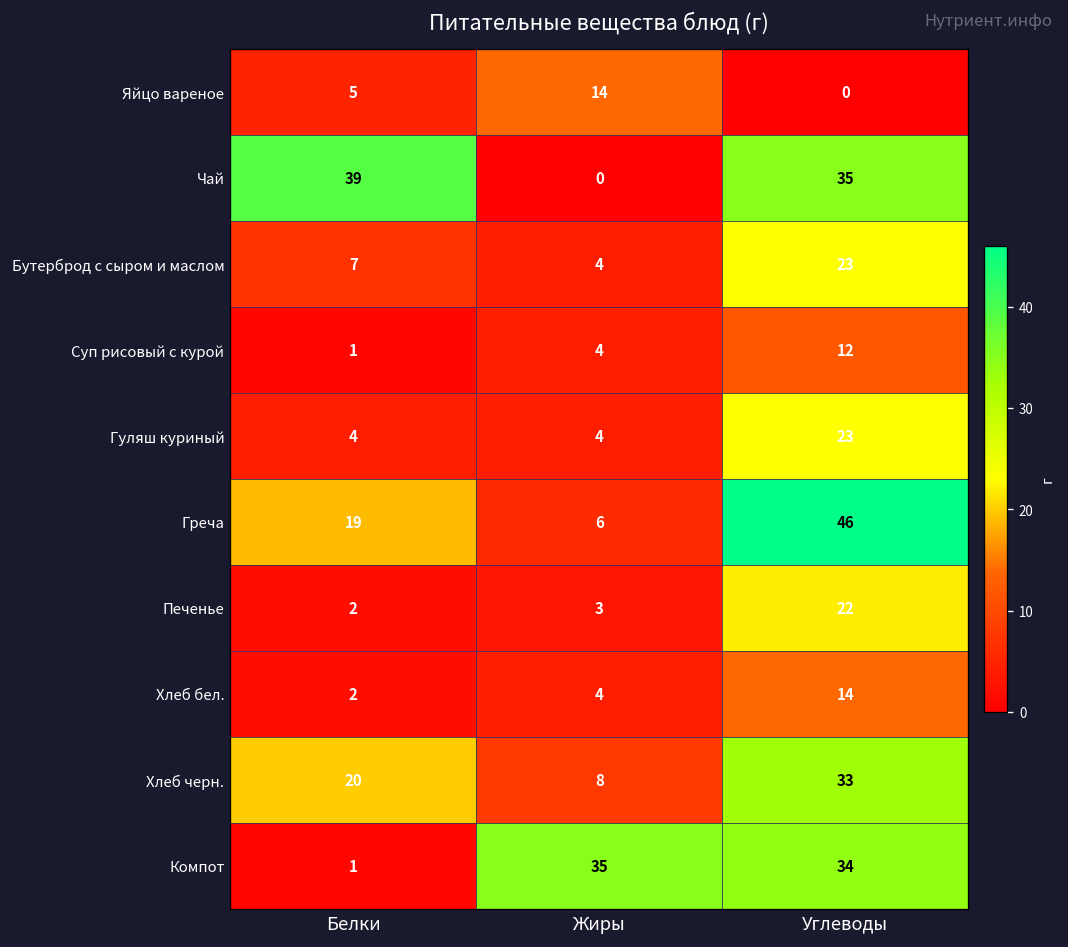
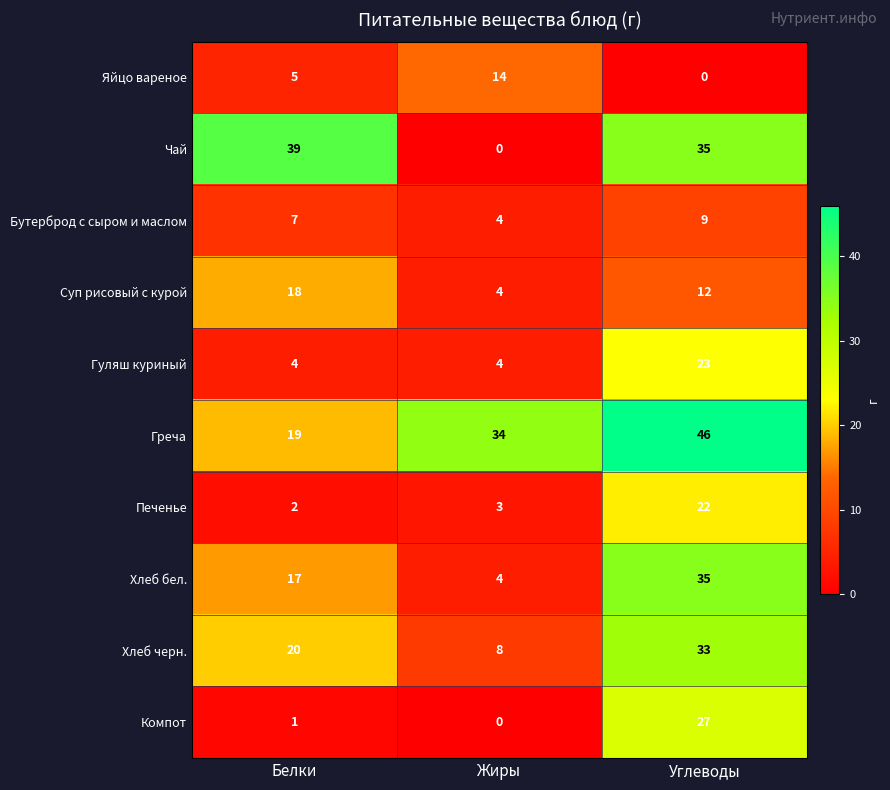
  {
    "Яйцо вареное": {
      "Белки": 5,
      "Жиры": 14,
      "Углеводы": 0
    },
    "Чай": {
      "Белки": 39,
      "Жиры": 0,
      "Углеводы": 35
    },
    "Бутерброд с сыром и маслом": {
      "Белки": 7,
      "Жиры": 4,
-     "Углеводы": 23
+     "Углеводы": 9
    },
    "Суп рисовый с курой": {
-     "Белки": 1,
+     "Белки": 18,
      "Жиры": 4,
      "Углеводы": 12
    },
    "Гуляш куриный": {
      "Белки": 4,
      "Жиры": 4,
      "Углеводы": 23
    },
    "Греча": {
      "Белки": 19,
-     "Жиры": 6,
+     "Жиры": 34,
      "Углеводы": 46
    },
    "Печенье": {
      "Белки": 2,
      "Жиры": 3,
      "Углеводы": 22
    },
    "Хлеб бел.": {
-     "Белки": 2,
+     "Белки": 17,
      "Жиры": 4,
-     "Углеводы": 14
+     "Углеводы": 35
    },
    "Хлеб черн.": {
      "Белки": 20,
      "Жиры": 8,
      "Углеводы": 33
    },
    "Компот": {
      "Белки": 1,
-     "Жиры": 35,
-     "Углеводы": 34
+     "Жиры": 0,
+     "Углеводы": 27
    }
  }
